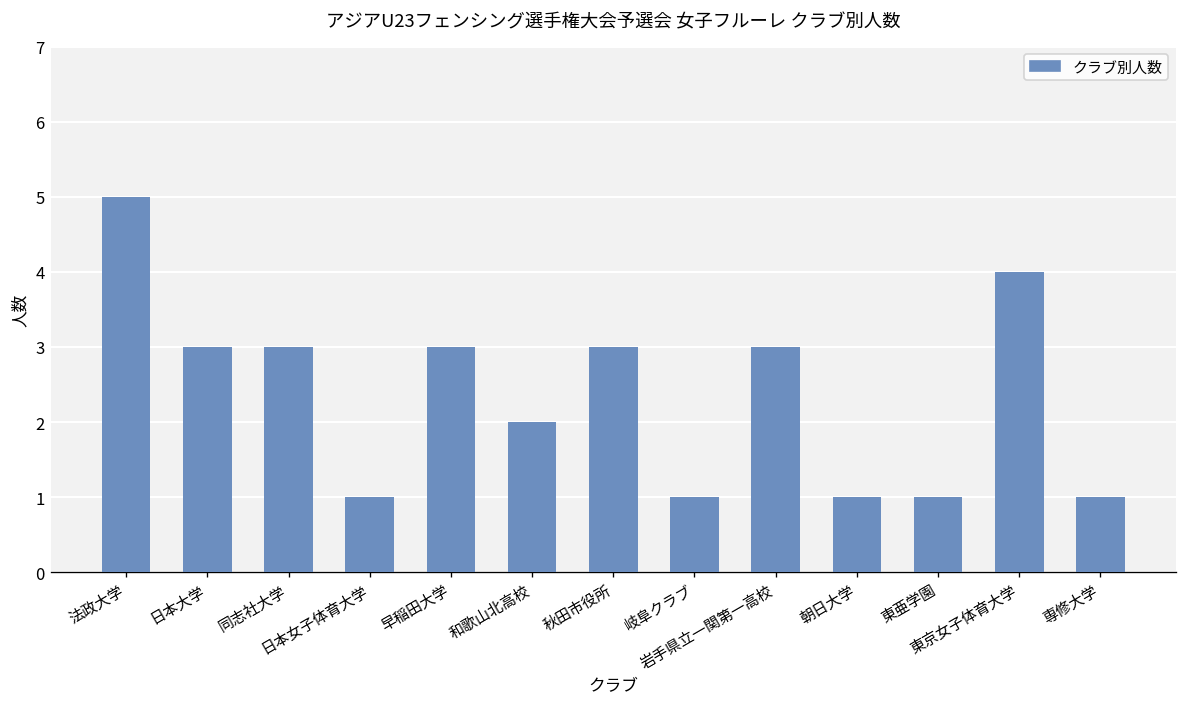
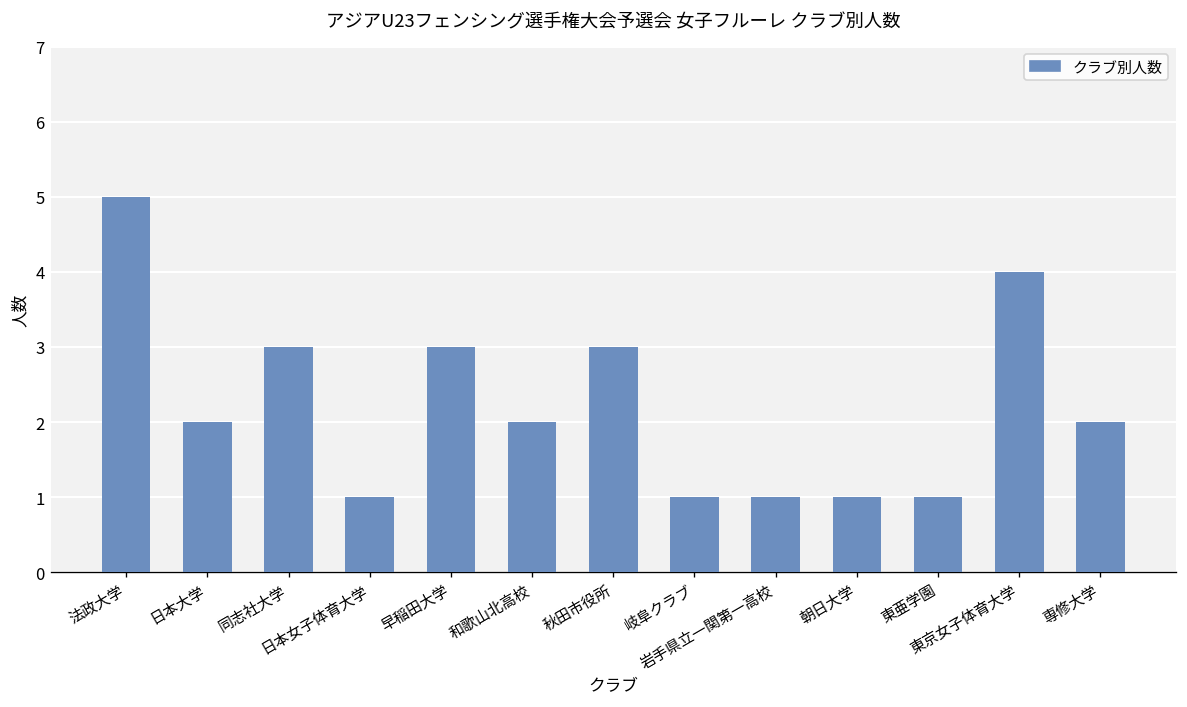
  {
    "法政大学": 5,
-   "日本大学": 3,
+   "日本大学": 2,
    "同志社大学": 3,
    "日本女子体育大学": 1,
    "早稲田大学": 3,
    "和歌山北高校": 2,
    "秋田市役所": 3,
    "岐阜クラブ": 1,
-   "岩手県立一関第一高校": 3,
+   "岩手県立一関第一高校": 1,
    "朝日大学": 1,
    "東亜学園": 1,
    "東京女子体育大学": 4,
-   "専修大学": 1
+   "専修大学": 2
  }
